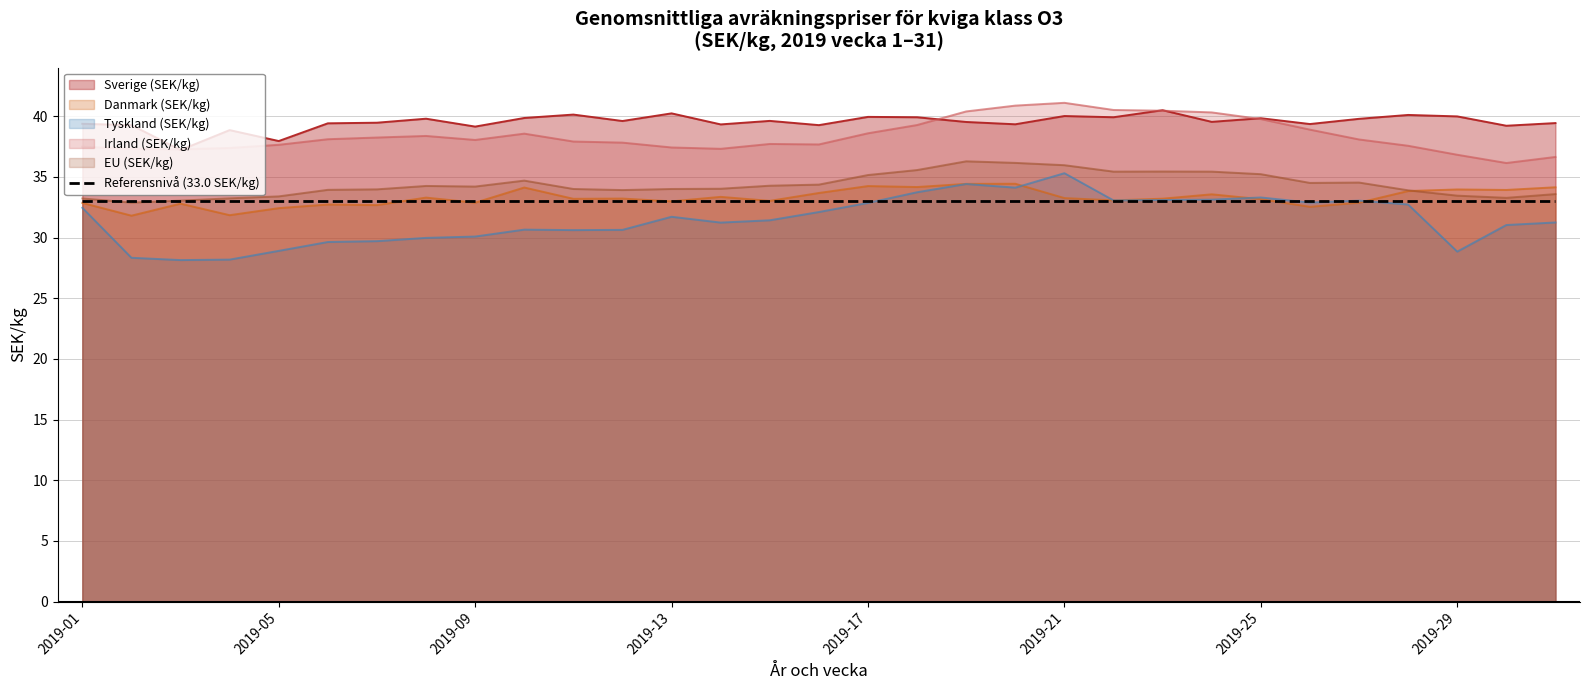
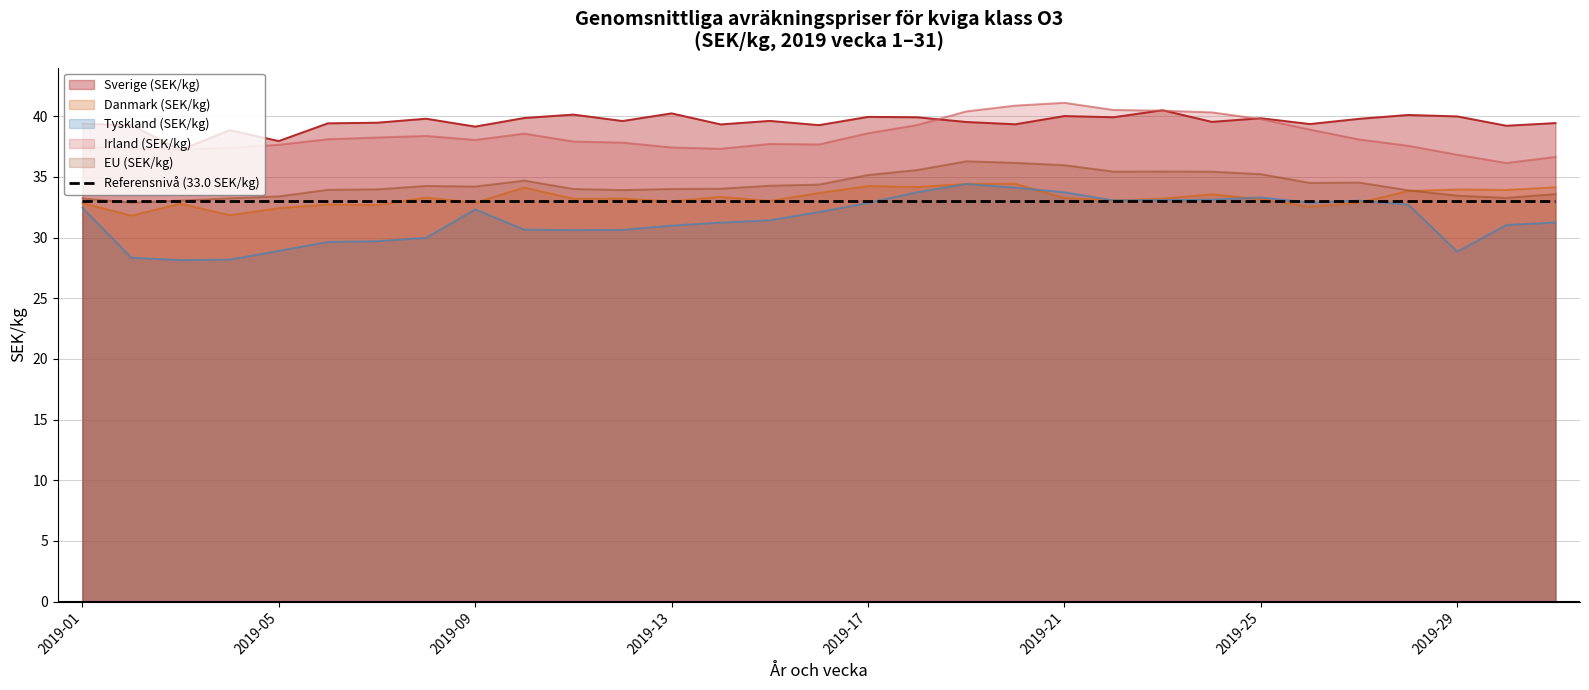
  {
    "Tyskland (SEK/kg)": {
      "2019-01": 32.5,
      "2019-05": 28.9,
-     "2019-09": 30.1,
-     "2019-13": 31.7,
-     "2019-21": 35.3,
+     "2019-09": 32.3,
+     "2019-13": 31.0,
+     "2019-21": 33.7,
      "2019-29": 28.8
    },
    "Referensnivå (33.0 SEK/kg)": {
      "2019-05": 33.0,
      "2019-21": 33.0,
      "2019-29": 33.0
    }
  }
